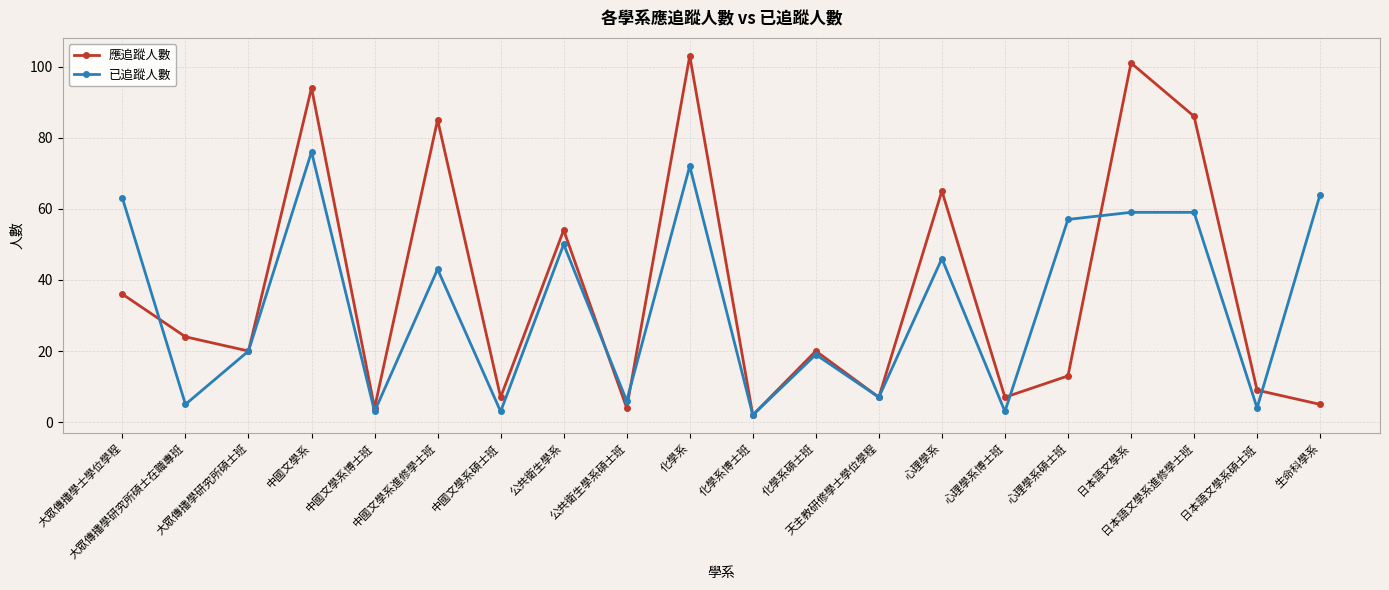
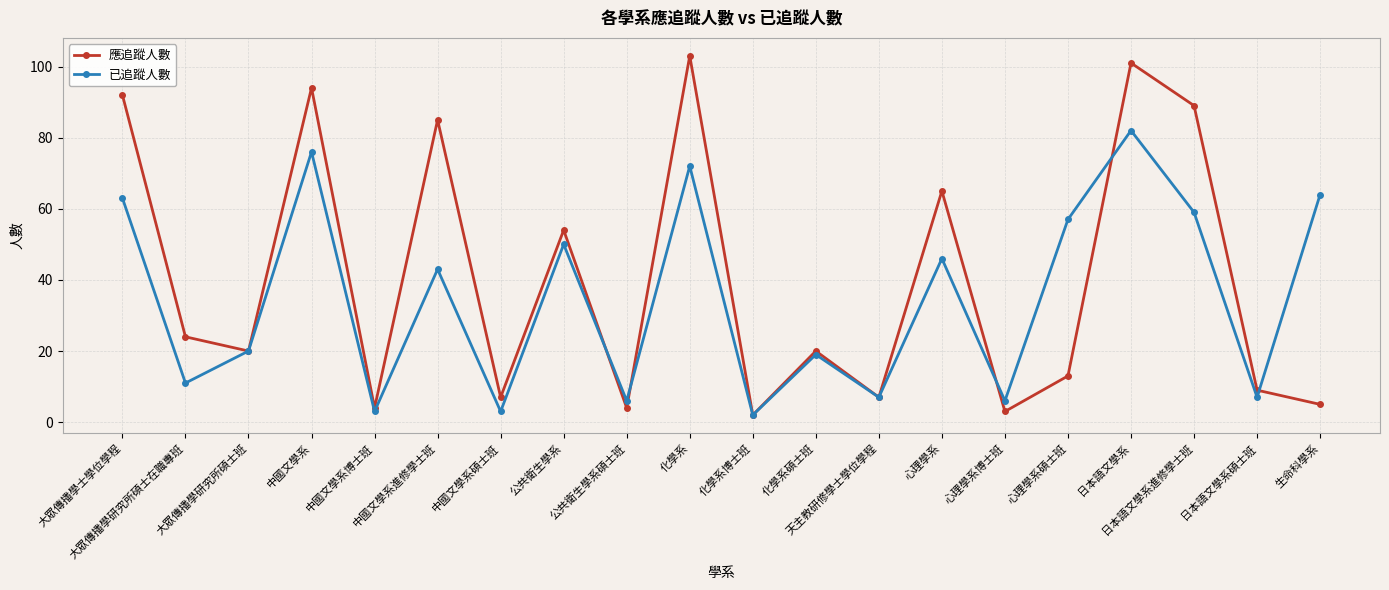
  {
    "應追蹤人數": {
-     "大眾傳播學士學位學程": 36,
+     "大眾傳播學士學位學程": 92,
      "大眾傳播學研究所碩士在職專班": 24,
      "中國文學系": 94,
      "中國文學系博士班": 4,
      "中國文學系進修學士班": 85,
      "中國文學系碩士班": 7,
      "公共衛生學系": 54,
      "公共衛生學系碩士班": 4,
      "化學系": 103,
      "化學系碩士班": 20,
      "心理學系": 65,
-     "心理學系博士班": 7,
+     "心理學系博士班": 3,
      "心理學系碩士班": 13,
      "日本語文學系": 101,
-     "日本語文學系進修學士班": 86,
+     "日本語文學系進修學士班": 89,
      "日本語文學系碩士班": 9,
      "生命科學系": 5
    },
    "已追蹤人數": {
      "大眾傳播學士學位學程": 63,
-     "大眾傳播學研究所碩士在職專班": 5,
+     "大眾傳播學研究所碩士在職專班": 11,
      "中國文學系": 76,
      "中國文學系博士班": 3,
      "中國文學系進修學士班": 43,
      "中國文學系碩士班": 3,
      "公共衛生學系": 50,
      "公共衛生學系碩士班": 6,
      "化學系": 72,
      "化學系碩士班": 19,
      "心理學系": 46,
-     "心理學系博士班": 3,
+     "心理學系博士班": 6,
      "心理學系碩士班": 57,
-     "日本語文學系": 59,
+     "日本語文學系": 82,
      "日本語文學系進修學士班": 59,
-     "日本語文學系碩士班": 4,
+     "日本語文學系碩士班": 7,
      "生命科學系": 64
    }
  }
